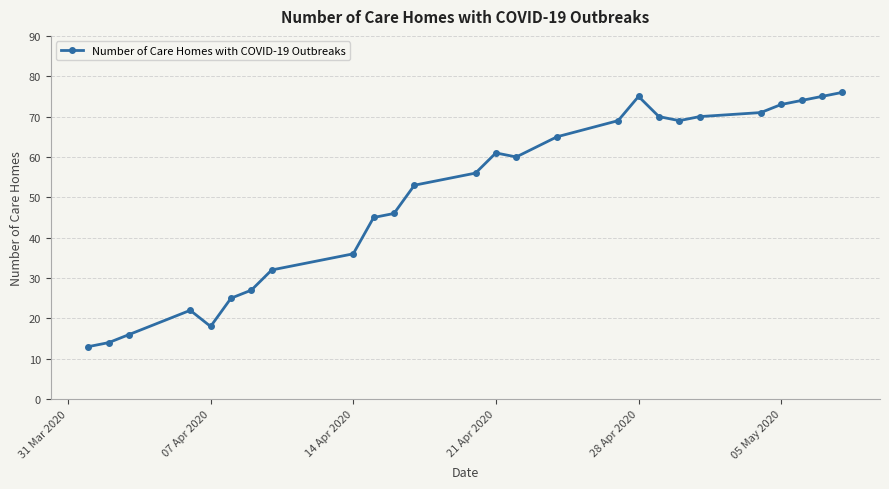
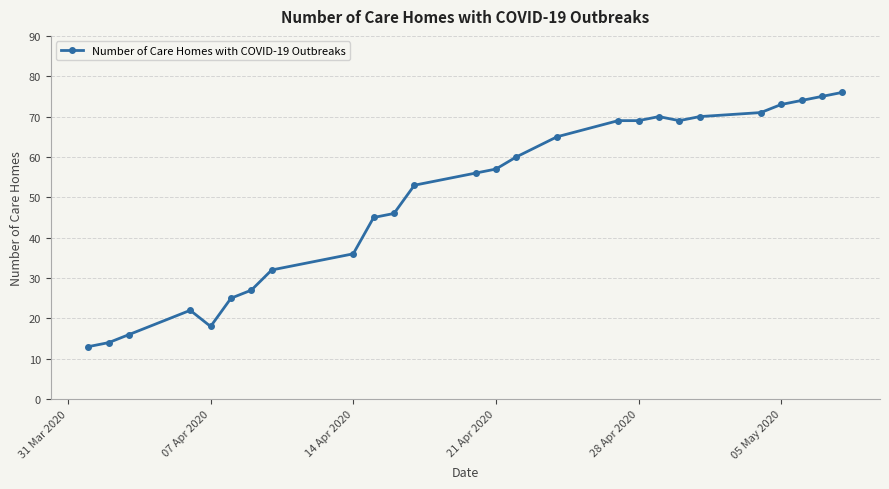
  {
    "07 Apr 2020": 18,
    "14 Apr 2020": 36,
-   "21 Apr 2020": 61,
-   "28 Apr 2020": 75,
+   "21 Apr 2020": 57,
+   "28 Apr 2020": 69,
    "05 May 2020": 73
  }
